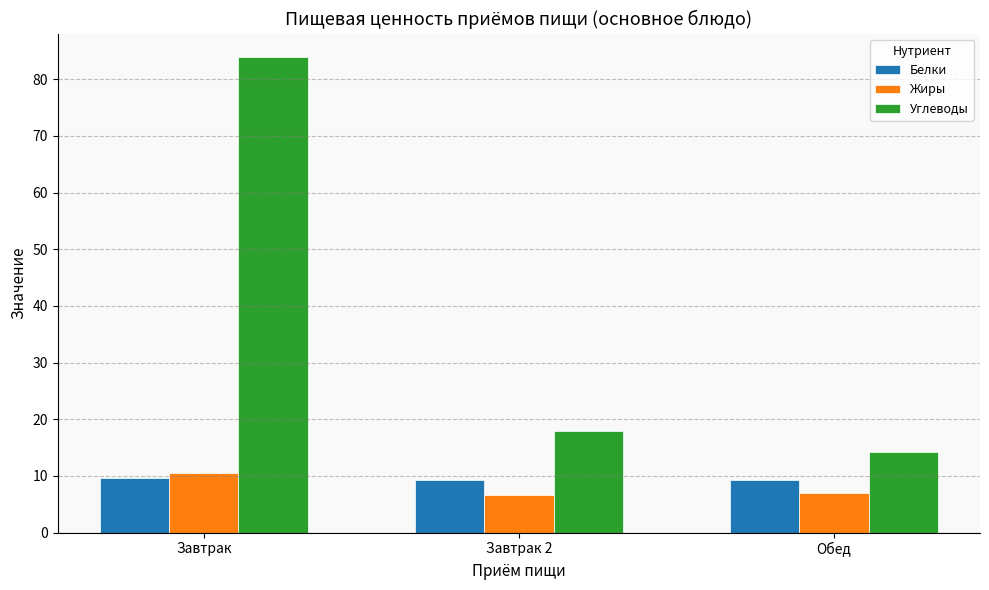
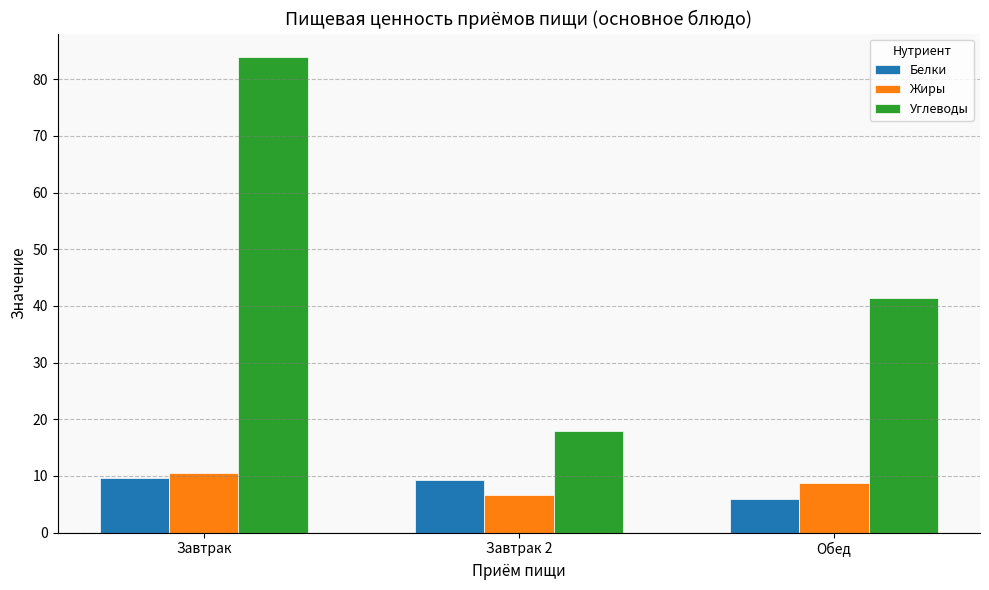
  {
    "Белки": {
      "Завтрак": 10,
      "Завтрак 2": 9,
-     "Обед": 9
+     "Обед": 6
    },
    "Жиры": {
      "Завтрак": 10,
      "Завтрак 2": 7,
-     "Обед": 7
+     "Обед": 9
    },
    "Углеводы": {
      "Завтрак": 84,
      "Завтрак 2": 18,
-     "Обед": 14
+     "Обед": 41
    }
  }
